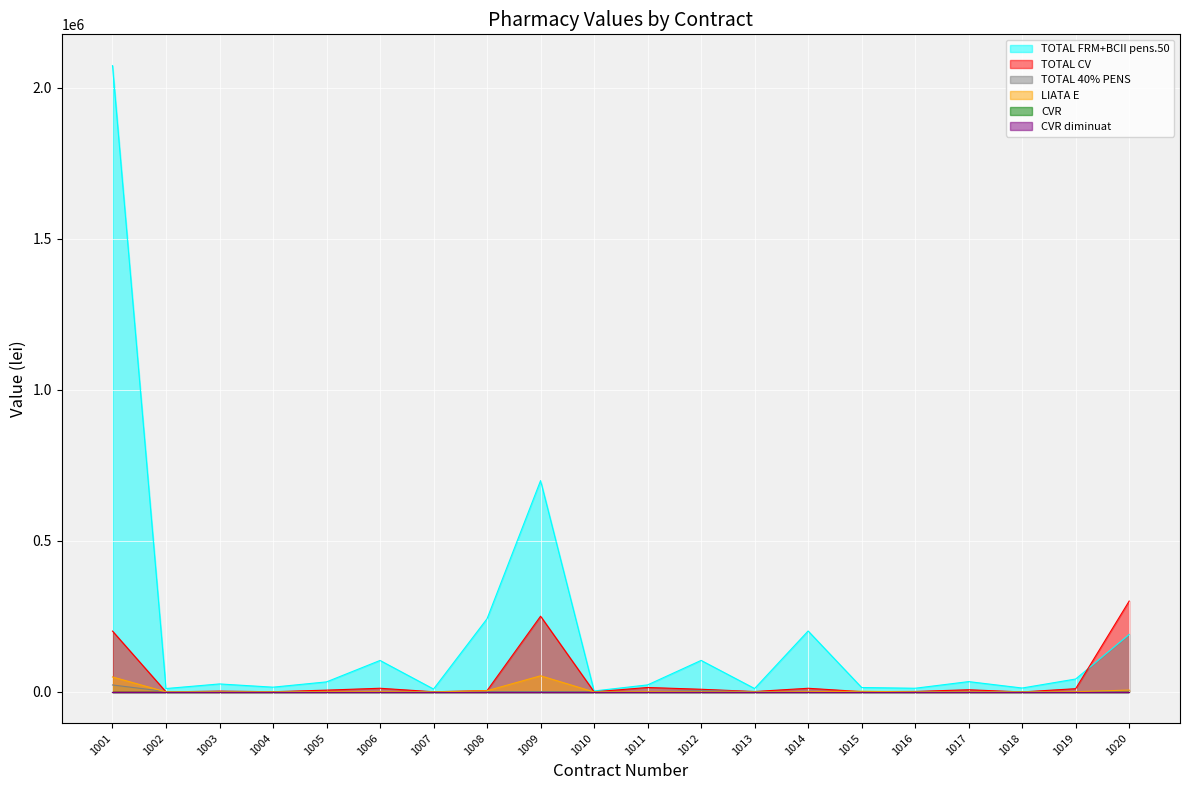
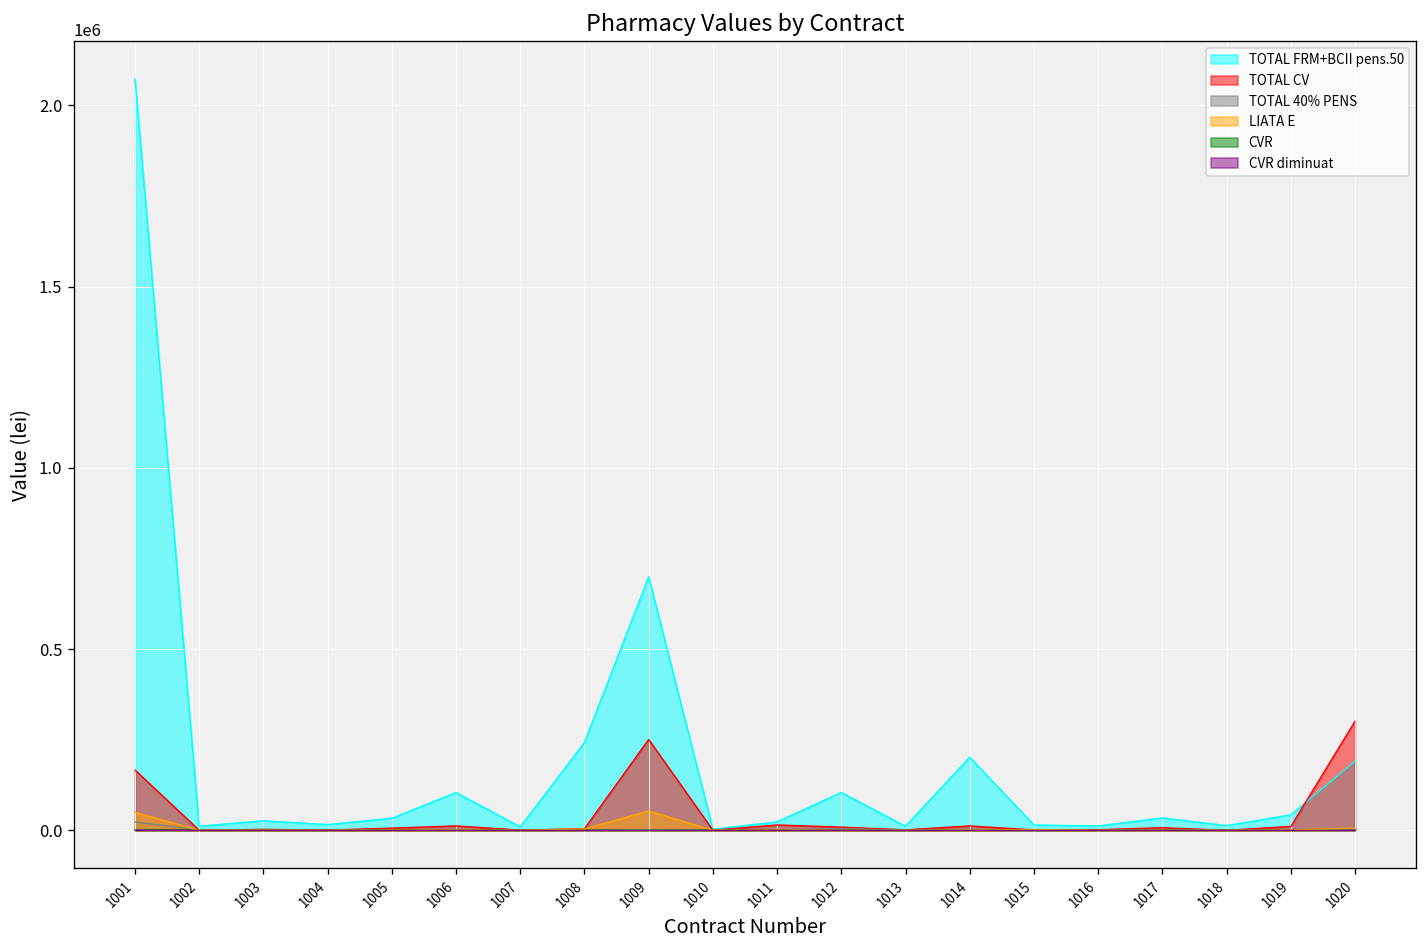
  {
    "TOTAL FRM+BCII pens.50": {
      "1001": 2070000,
      "1002": 10000,
      "1003": 30000,
      "1004": 20000,
      "1005": 30000,
      "1006": 100000,
      "1007": 10000,
      "1008": 240000,
      "1009": 700000,
      "1011": 20000,
      "1012": 100000,
      "1013": 10000,
      "1014": 200000,
      "1015": 10000,
      "1016": 10000,
      "1017": 30000,
      "1018": 10000,
      "1019": 40000,
      "1020": 190000
    },
    "TOTAL CV": {
-     "1001": 200000,
+     "1001": 170000,
      "1006": 10000,
      "1009": 250000,
      "1011": 10000,
      "1014": 10000,
      "1019": 10000,
      "1020": 300000
    },
    "TOTAL 40% PENS": {
      "1001": 20000
    },
    "LIATA E": {
      "1001": 50000,
      "1009": 50000
    },
    "CVR diminuat": {
      "1001": 0
    }
  }
